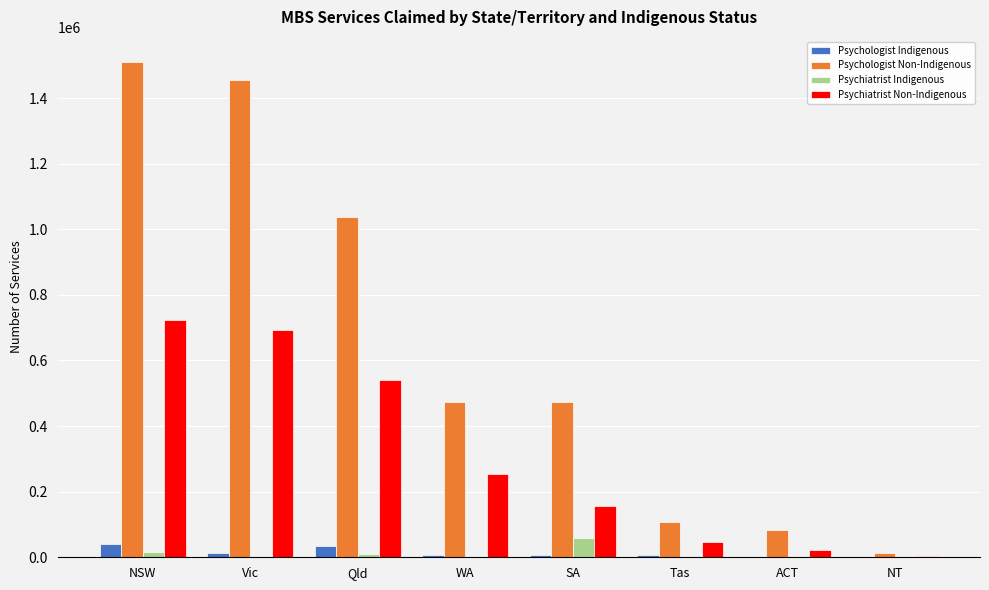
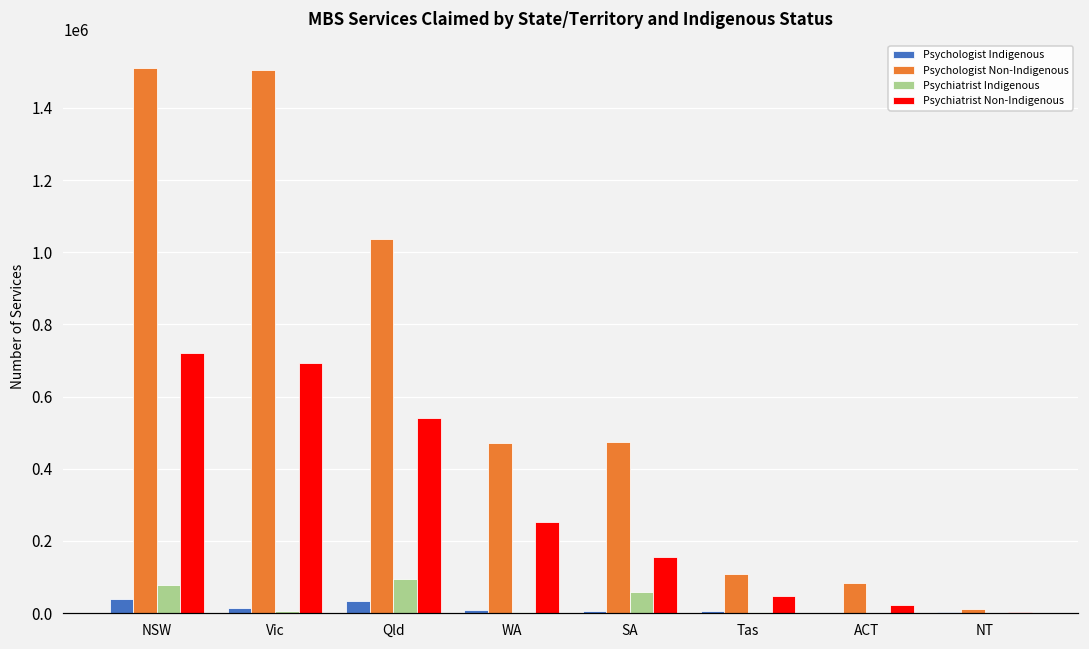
  {
    "Psychologist Indigenous": {
      "NSW": 40000,
      "Vic": 10000,
      "Qld": 30000
    },
    "Psychologist Non-Indigenous": {
      "NSW": 1510000,
-     "Vic": 1460000,
+     "Vic": 1510000,
      "Qld": 1040000,
      "WA": 470000,
      "SA": 470000,
      "Tas": 110000,
      "ACT": 80000,
      "NT": 10000
    },
    "Psychiatrist Indigenous": {
-     "NSW": 20000,
-     "Qld": 10000,
+     "NSW": 80000,
+     "Qld": 100000,
      "SA": 60000
    },
    "Psychiatrist Non-Indigenous": {
      "NSW": 720000,
      "Vic": 690000,
      "Qld": 540000,
      "WA": 250000,
      "SA": 160000,
      "Tas": 50000,
      "ACT": 20000
    }
  }
